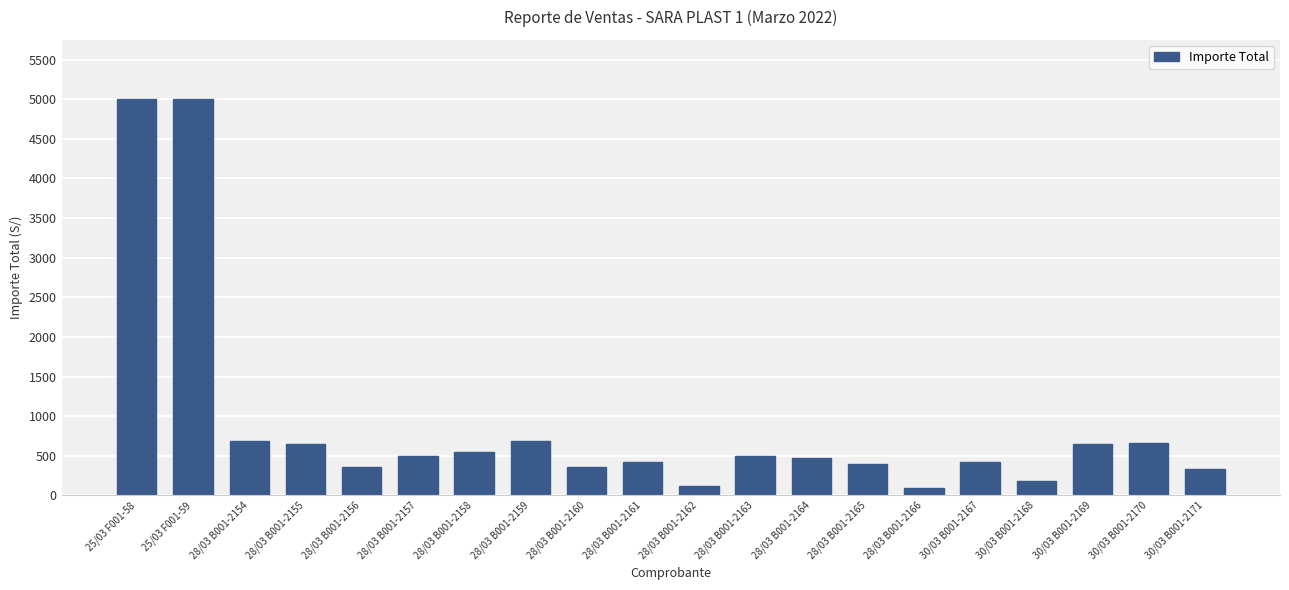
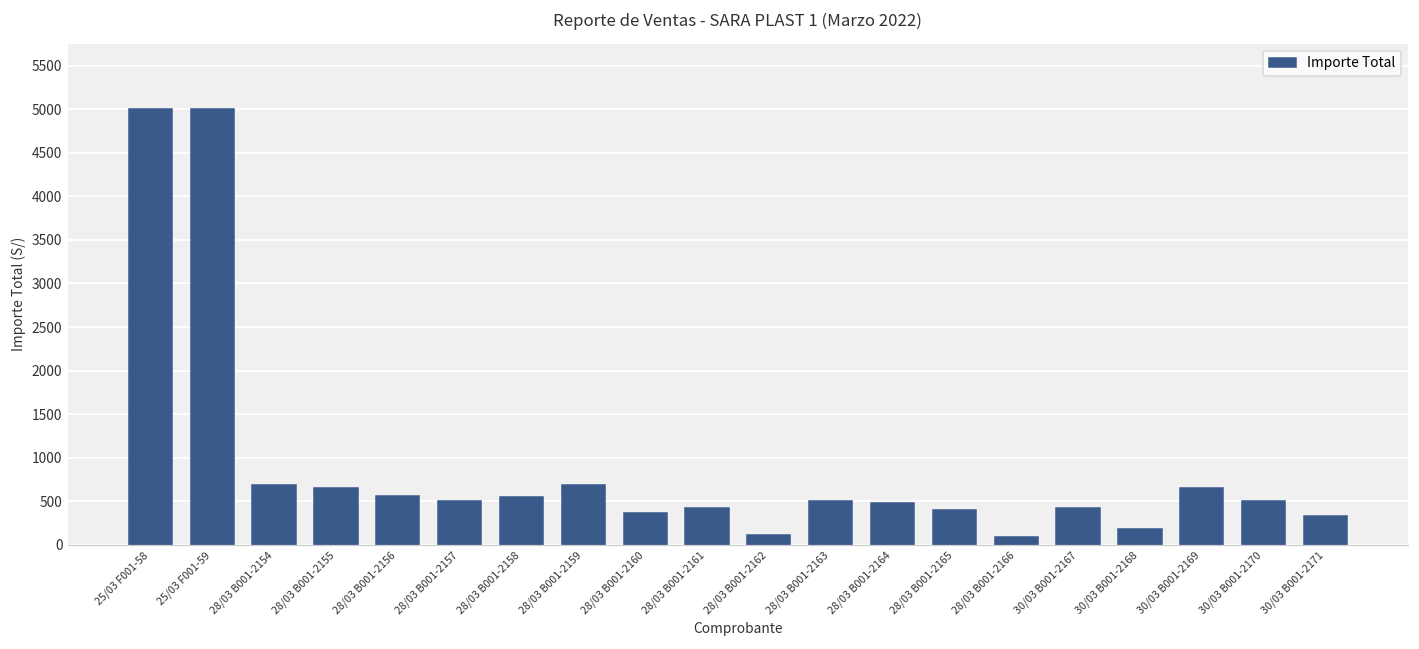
  {
    "25/03 F001-58": 5000,
    "25/03 F001-59": 5000,
    "28/03 B001-2154": 700,
    "28/03 B001-2155": 600,
-   "28/03 B001-2156": 400,
+   "28/03 B001-2156": 600,
    "28/03 B001-2157": 500,
    "28/03 B001-2158": 600,
    "28/03 B001-2159": 700,
    "28/03 B001-2160": 400,
    "28/03 B001-2161": 400,
    "28/03 B001-2162": 100,
    "28/03 B001-2163": 500,
    "28/03 B001-2164": 500,
    "28/03 B001-2165": 400,
    "28/03 B001-2166": 100,
    "30/03 B001-2167": 400,
    "30/03 B001-2168": 200,
    "30/03 B001-2169": 600,
-   "30/03 B001-2170": 700,
+   "30/03 B001-2170": 500,
    "30/03 B001-2171": 300
  }
